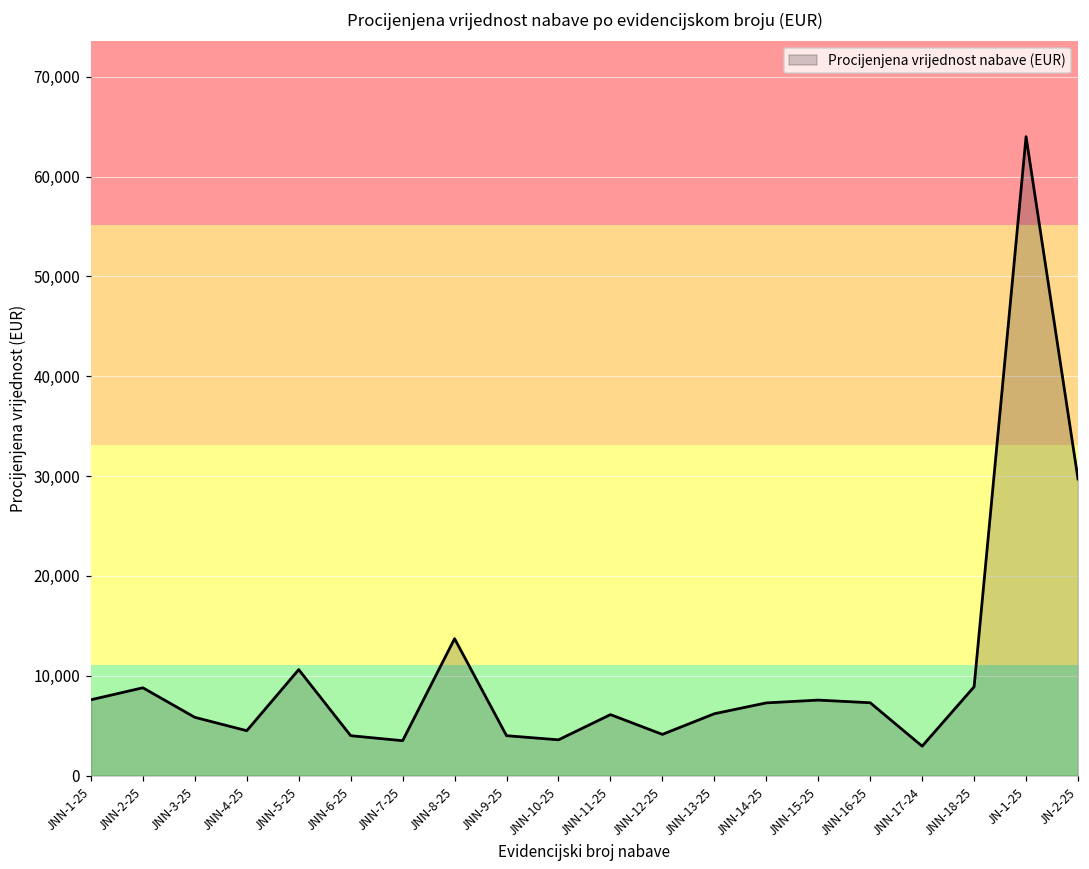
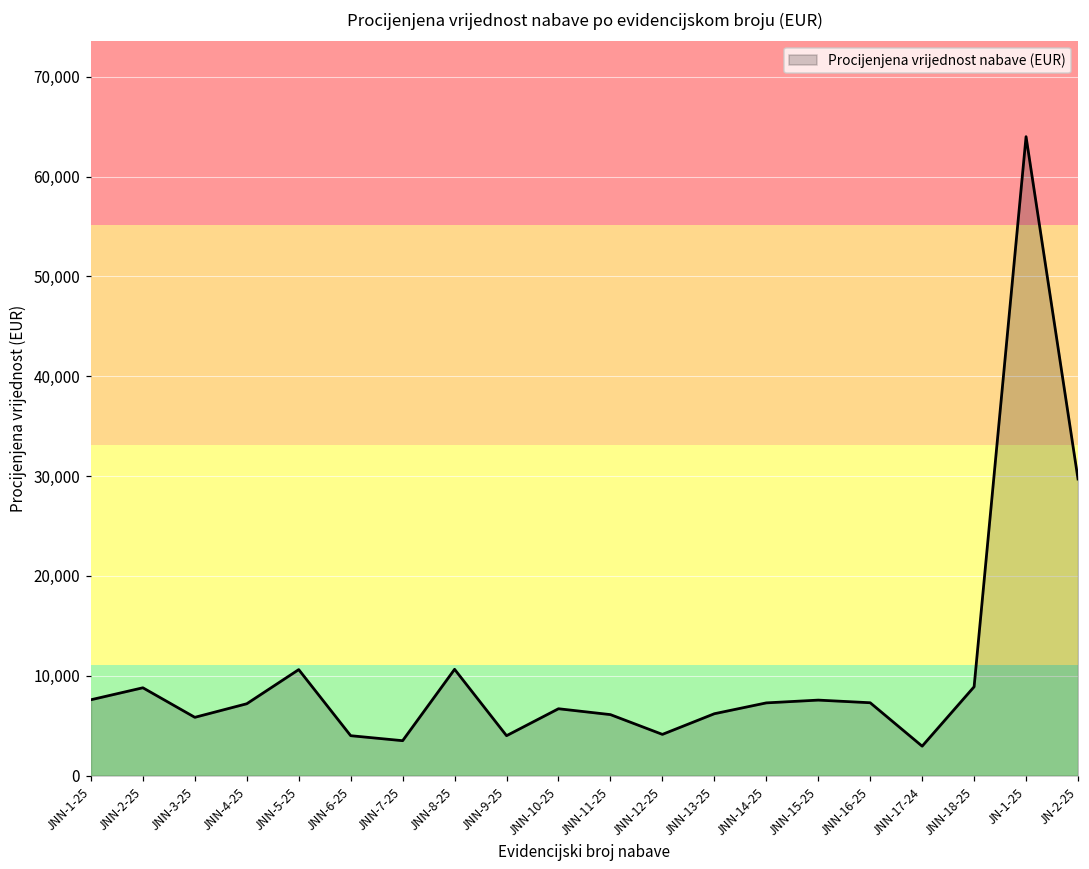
  {
    "JNN-1-25": "8,000",
    "JNN-2-25": "9,000",
    "JNN-3-25": "6,000",
-   "JNN-4-25": "5,000",
+   "JNN-4-25": "7,000",
    "JNN-5-25": "11,000",
    "JNN-6-25": "4,000",
    "JNN-7-25": "4,000",
-   "JNN-8-25": "14,000",
+   "JNN-8-25": "11,000",
    "JNN-9-25": "4,000",
-   "JNN-10-25": "4,000",
+   "JNN-10-25": "7,000",
    "JNN-11-25": "6,000",
    "JNN-12-25": "4,000",
    "JNN-13-25": "6,000",
    "JNN-14-25": "7,000",
    "JNN-15-25": "8,000",
    "JNN-16-25": "7,000",
    "JNN-17-24": "3,000",
    "JNN-18-25": "9,000",
    "JN-1-25": "64,000",
    "JN-2-25": "30,000"
  }
